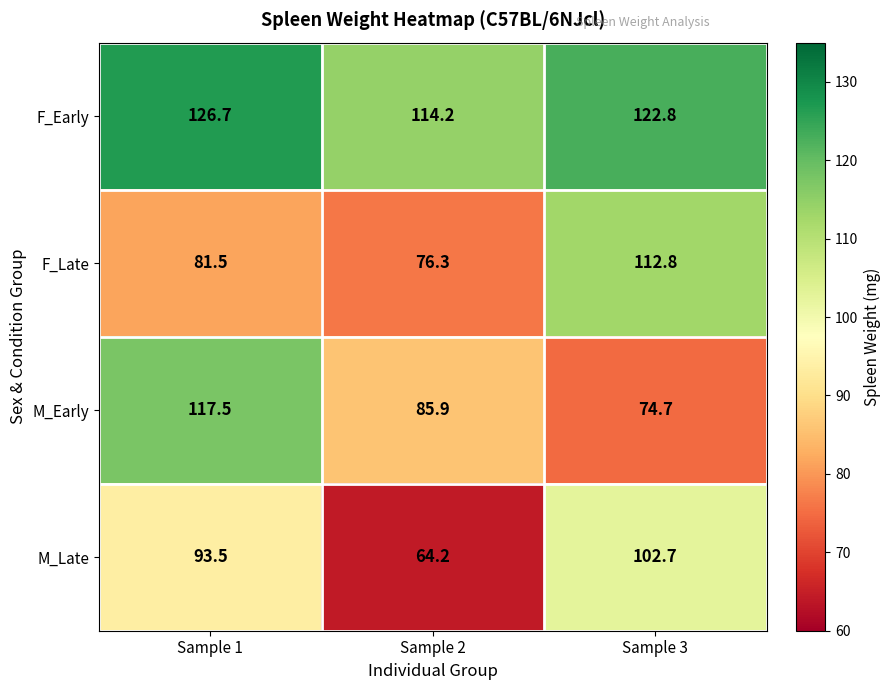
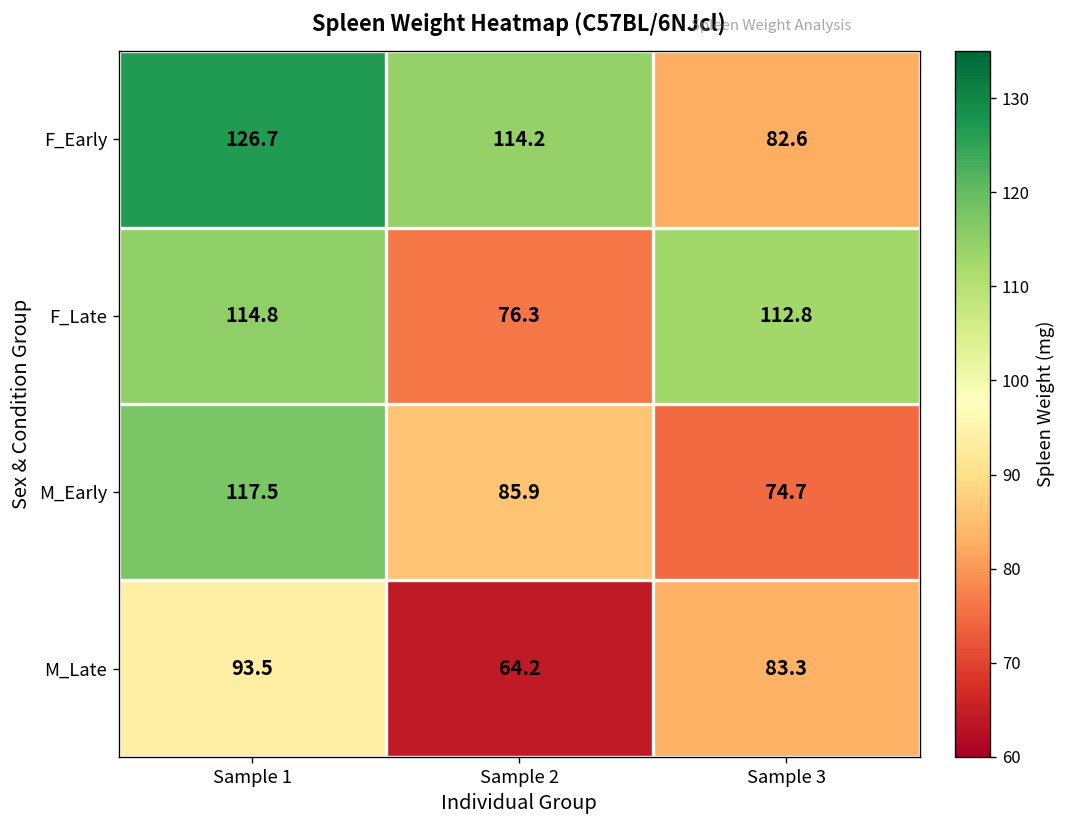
  {
    "F_Early": {
      "Sample 1": 126.7,
      "Sample 2": 114.2,
-     "Sample 3": 122.8
+     "Sample 3": 82.6
    },
    "F_Late": {
-     "Sample 1": 81.5,
+     "Sample 1": 114.8,
      "Sample 2": 76.3,
      "Sample 3": 112.8
    },
    "M_Early": {
      "Sample 1": 117.5,
      "Sample 2": 85.9,
      "Sample 3": 74.7
    },
    "M_Late": {
      "Sample 1": 93.5,
      "Sample 2": 64.2,
-     "Sample 3": 102.7
+     "Sample 3": 83.3
    }
  }
